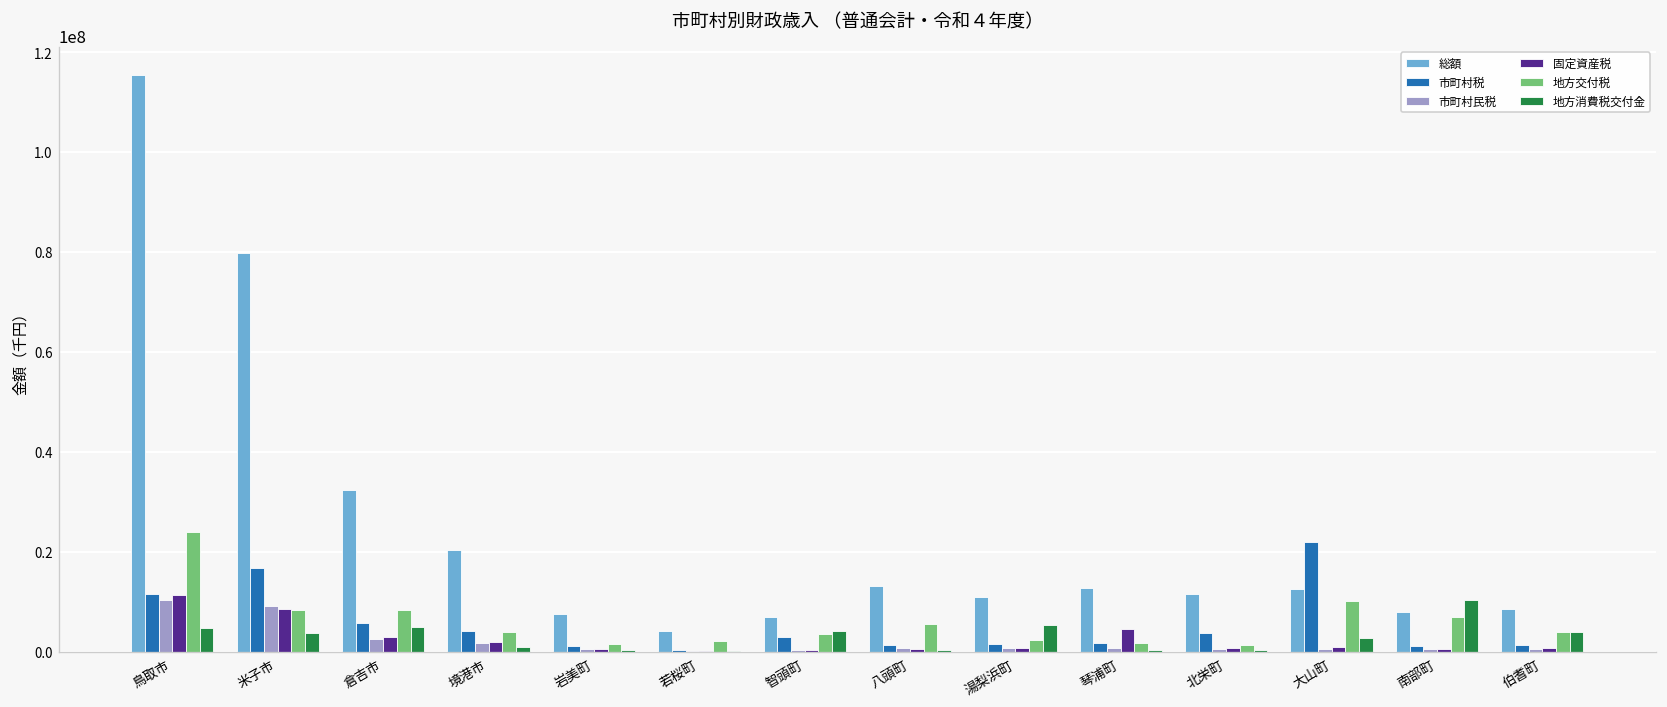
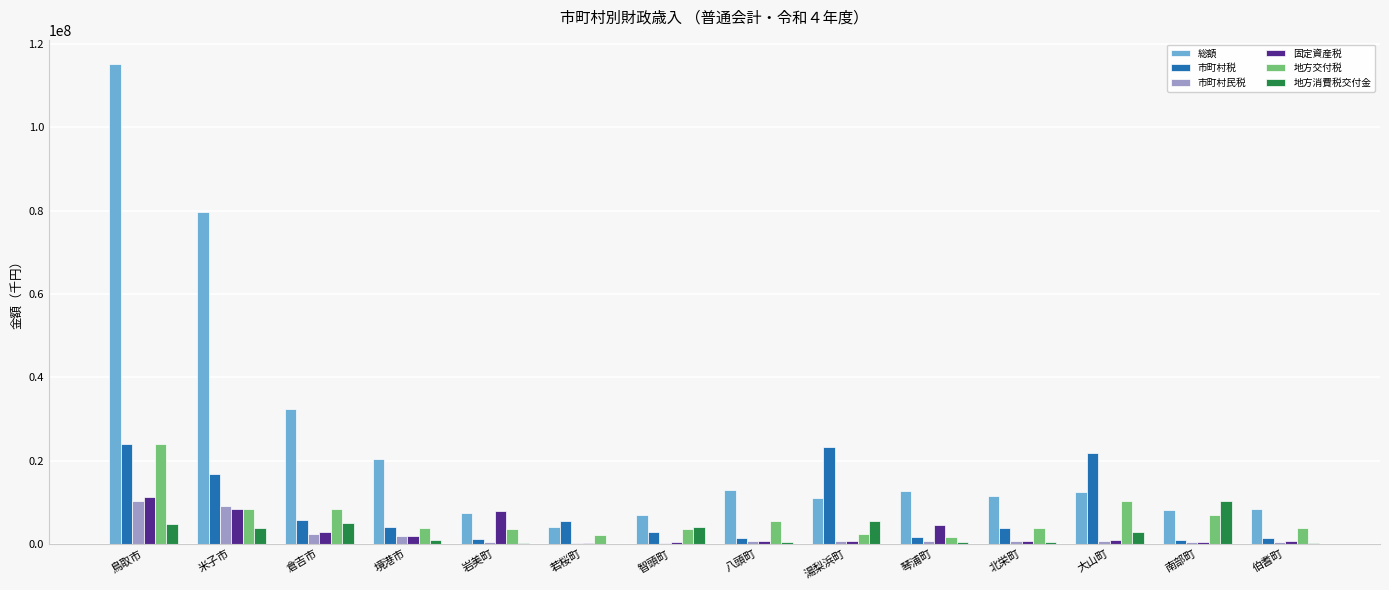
  {
    "市町村税": {
-     "鳥取市": 12000000,
+     "鳥取市": 24000000,
      "米子市": 17000000,
      "倉吉市": 6000000,
      "境港市": 4000000,
      "岩美町": 1000000,
-     "若桜町": 0,
+     "若桜町": 6000000,
      "智頭町": 3000000,
      "八頭町": 1000000,
-     "湯梨浜町": 2000000,
+     "湯梨浜町": 23000000,
      "琴浦町": 2000000,
      "北栄町": 4000000,
      "大山町": 22000000,
      "南部町": 1000000,
      "伯耆町": 1000000
    },
    "固定資産税": {
      "鳥取市": 11000000,
      "米子市": 8000000,
      "倉吉市": 3000000,
      "境港市": 2000000,
-     "岩美町": 1000000,
+     "岩美町": 8000000,
      "湯梨浜町": 1000000,
      "琴浦町": 4000000,
      "北栄町": 1000000,
      "大山町": 1000000,
      "伯耆町": 1000000
    },
    "地方交付税": {
      "鳥取市": 24000000,
      "米子市": 8000000,
      "倉吉市": 8000000,
      "境港市": 4000000,
-     "岩美町": 1000000,
+     "岩美町": 3000000,
      "若桜町": 2000000,
      "智頭町": 4000000,
      "八頭町": 5000000,
      "湯梨浜町": 2000000,
      "琴浦町": 2000000,
-     "北栄町": 1000000,
+     "北栄町": 4000000,
      "大山町": 10000000,
      "南部町": 7000000,
      "伯耆町": 4000000
    },
    "地方消費税交付金": {
      "鳥取市": 5000000,
      "米子市": 4000000,
      "倉吉市": 5000000,
      "境港市": 1000000,
      "智頭町": 4000000,
      "湯梨浜町": 5000000,
      "大山町": 3000000,
      "南部町": 10000000,
-     "伯耆町": 4000000
+     "伯耆町": 0
    }
  }
